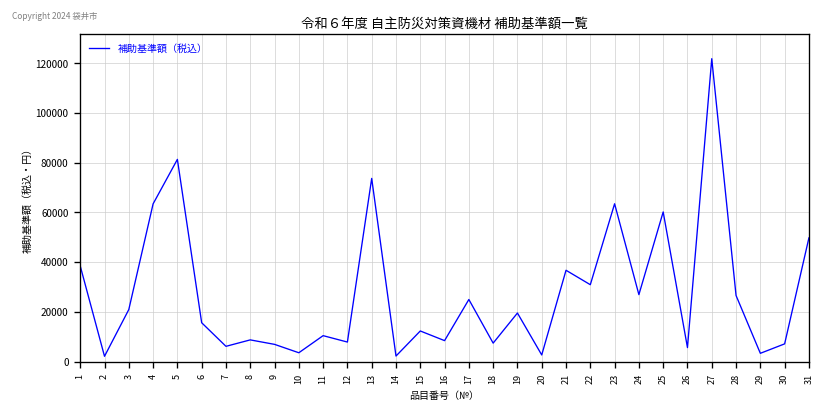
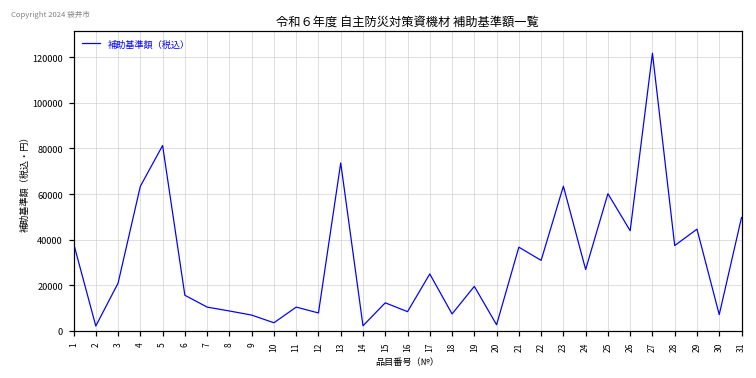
  {
    "1": 38000,
    "2": 2000,
    "3": 21000,
    "4": 63000,
    "5": 81000,
    "6": 16000,
-   "7": 6000,
+   "7": 10000,
    "8": 9000,
    "9": 7000,
    "10": 4000,
    "11": 10000,
    "12": 8000,
    "13": 74000,
    "14": 2000,
    "15": 12000,
    "16": 8000,
    "17": 25000,
    "18": 7000,
    "19": 20000,
    "20": 3000,
    "21": 37000,
    "22": 31000,
    "23": 63000,
    "24": 27000,
    "25": 60000,
-   "26": 6000,
+   "26": 44000,
    "27": 122000,
-   "28": 27000,
-   "29": 3000,
+   "28": 37000,
+   "29": 45000,
    "30": 7000,
    "31": 50000
  }
